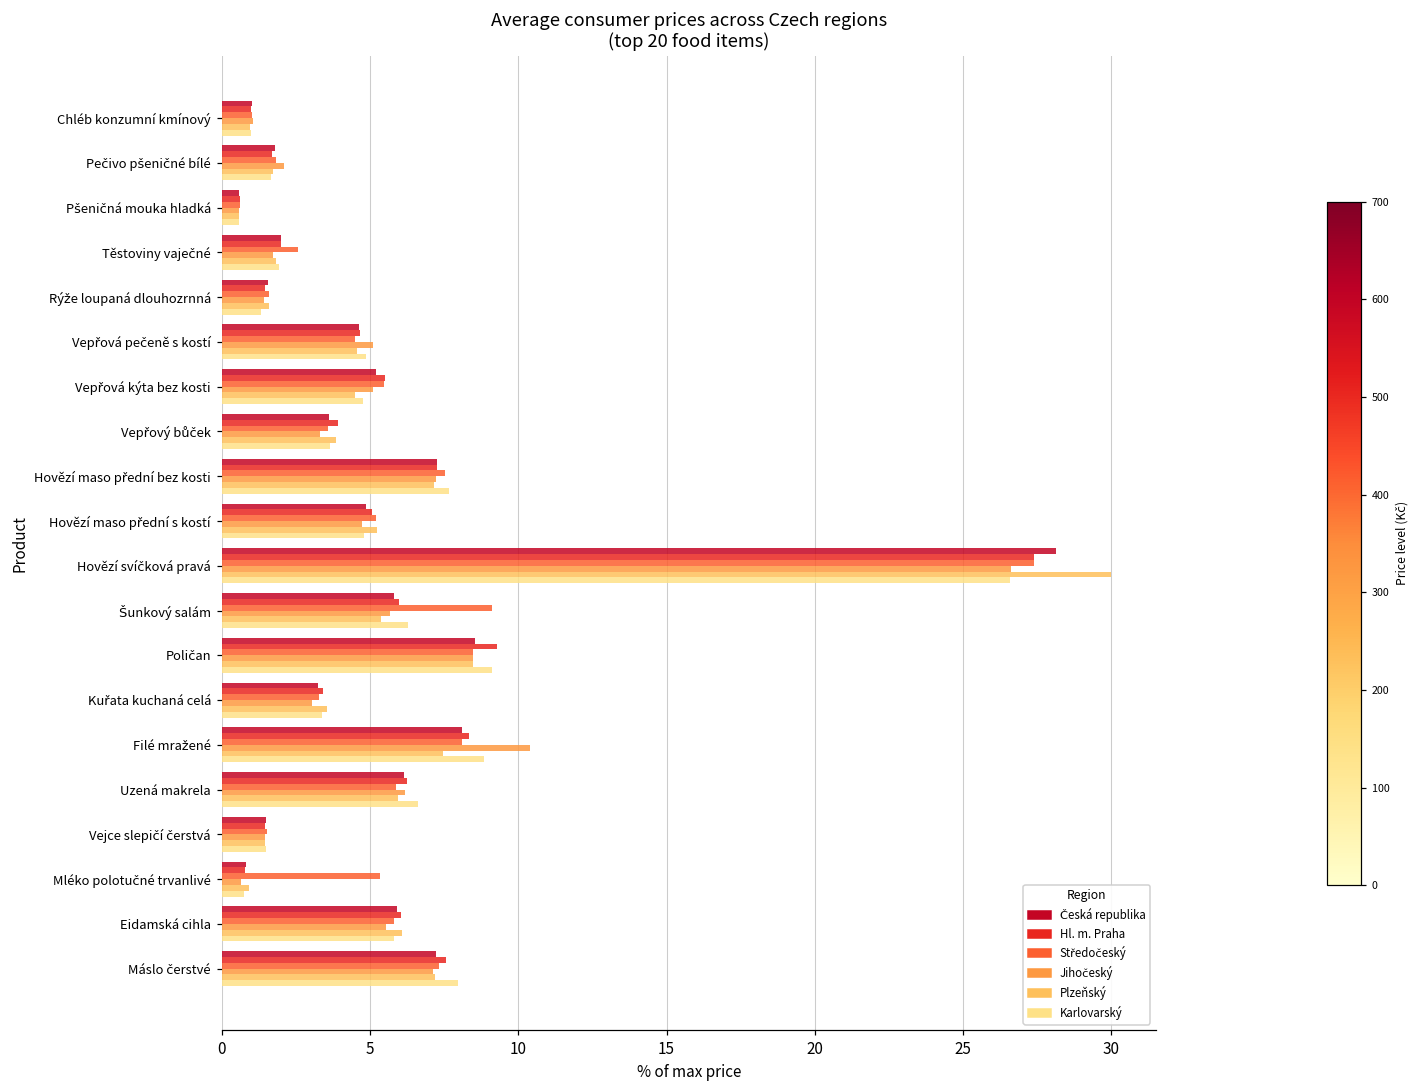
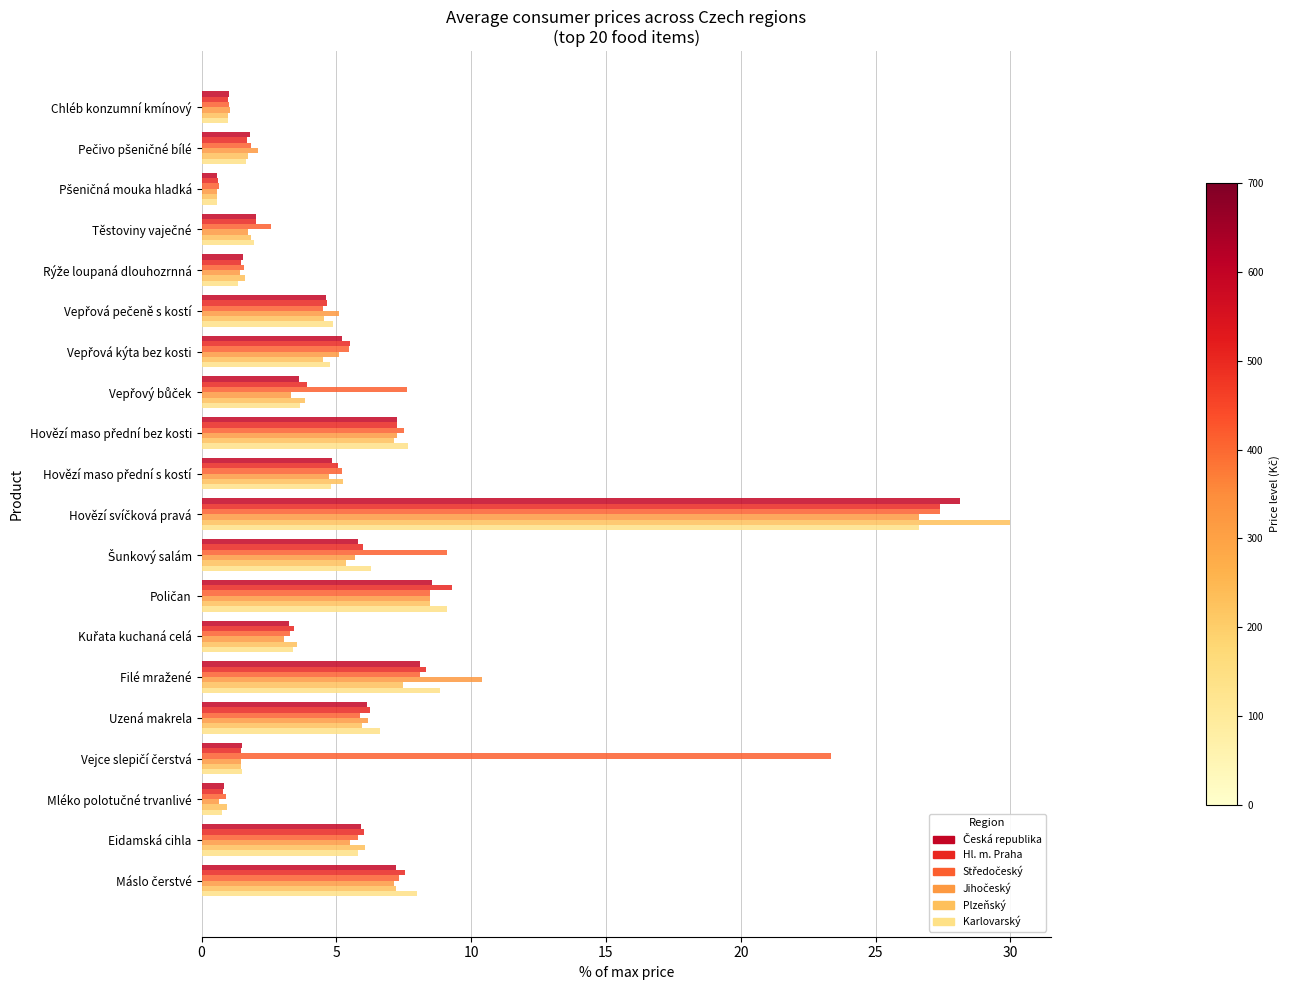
  {
    "Středočeský": {
      "Chléb konzumní kmínový": 1.0,
      "Pečivo pšeničné bílé": 1.8,
      "Pšeničná mouka hladká": 0.6,
      "Těstoviny vaječné": 2.6,
      "Rýže loupaná dlouhozrnná": 1.6,
      "Vepřová pečeně s kostí": 4.5,
      "Vepřová kýta bez kosti": 5.5,
-     "Vepřový bůček": 3.6,
+     "Vepřový bůček": 7.6,
      "Hovězí maso přední bez kosti": 7.5,
      "Hovězí maso přední s kostí": 5.2,
      "Hovězí svíčková pravá": 27.4,
      "Šunkový salám": 9.1,
      "Poličan": 8.5,
      "Kuřata kuchaná celá": 3.3,
      "Filé mražené": 8.1,
      "Uzená makrela": 5.9,
-     "Vejce slepičí čerstvá": 1.5,
-     "Mléko polotučné trvanlivé": 5.3,
+     "Vejce slepičí čerstvá": 23.4,
+     "Mléko polotučné trvanlivé": 0.9,
      "Eidamská cihla": 5.8,
      "Máslo čerstvé": 7.3
    }
  }
